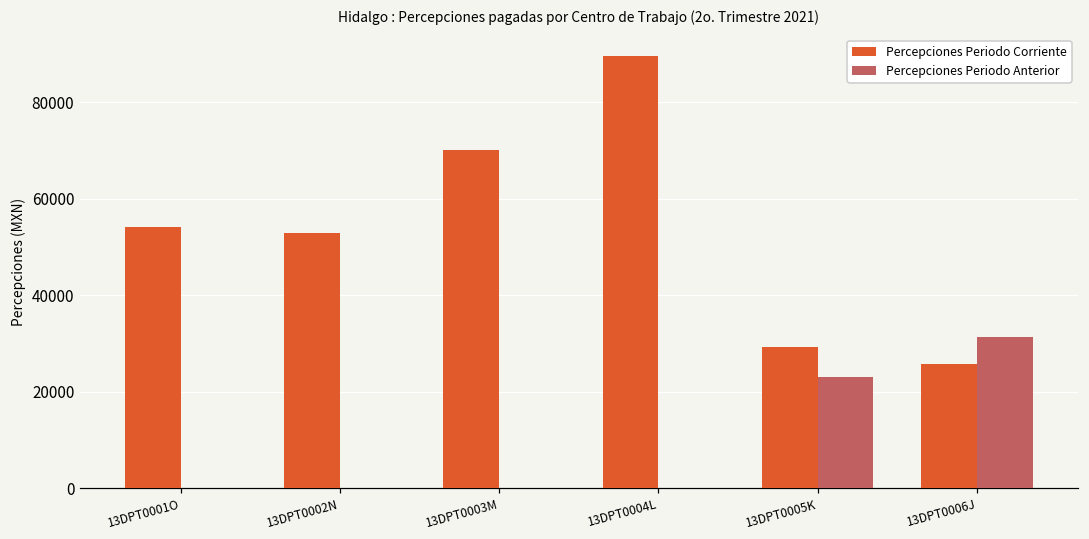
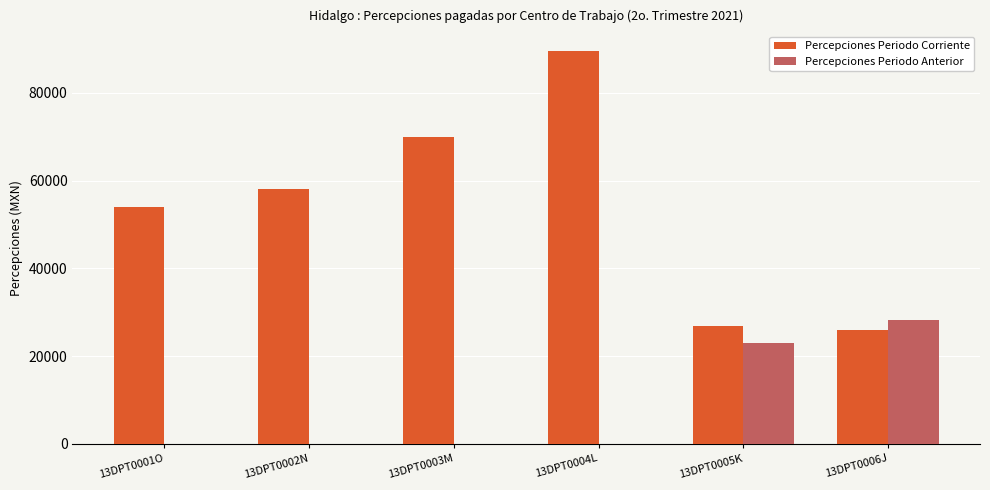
  {
    "Percepciones Periodo Corriente": {
      "13DPT0001O": 54000,
-     "13DPT0002N": 53000,
+     "13DPT0002N": 58000,
      "13DPT0003M": 70000,
      "13DPT0004L": 90000,
-     "13DPT0005K": 29000,
+     "13DPT0005K": 27000,
      "13DPT0006J": 26000
    },
    "Percepciones Periodo Anterior": {
      "13DPT0001O": 0,
      "13DPT0002N": 0,
      "13DPT0003M": 0,
      "13DPT0004L": 0,
      "13DPT0005K": 23000,
-     "13DPT0006J": 31000
+     "13DPT0006J": 28000
    }
  }
